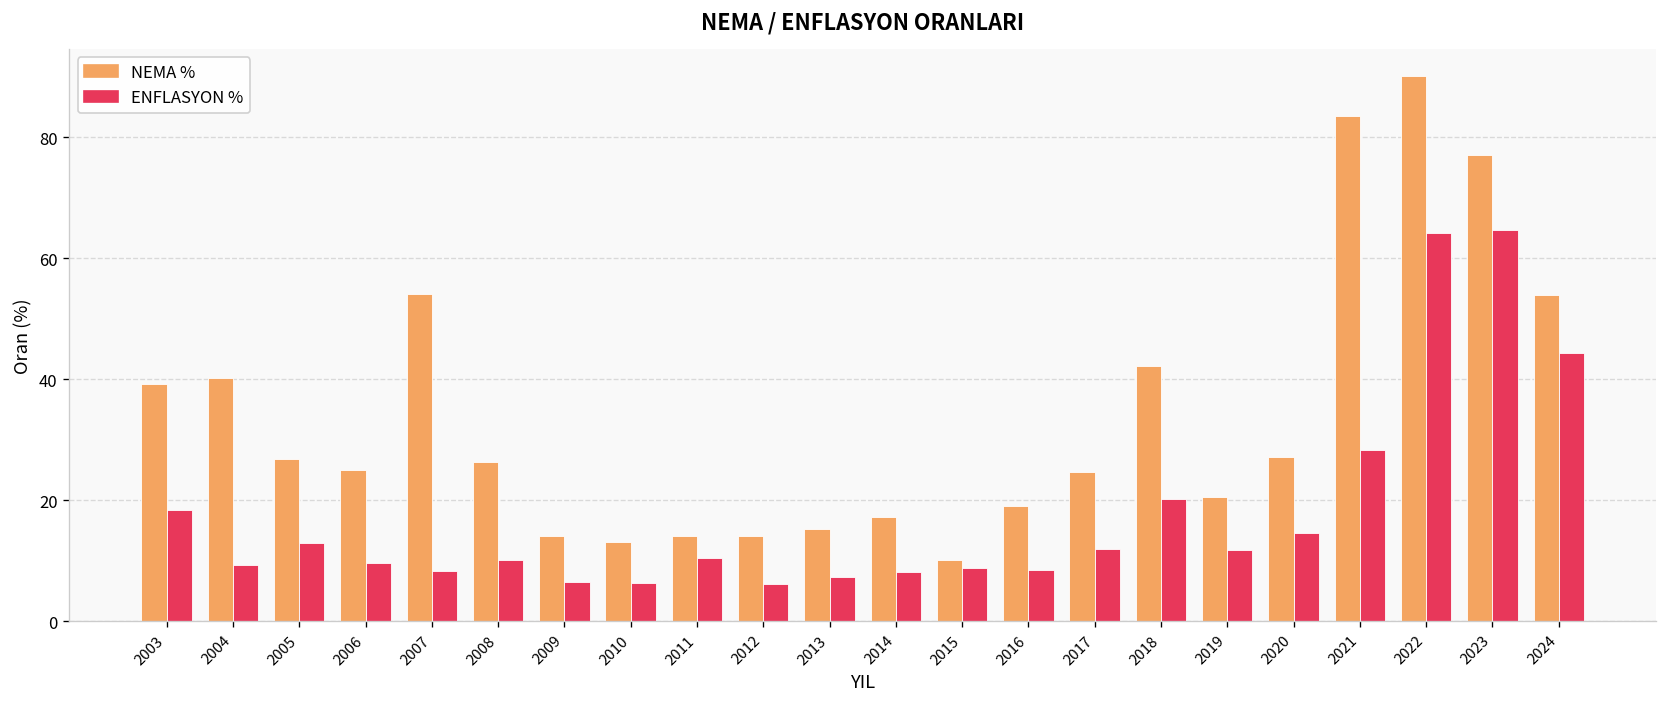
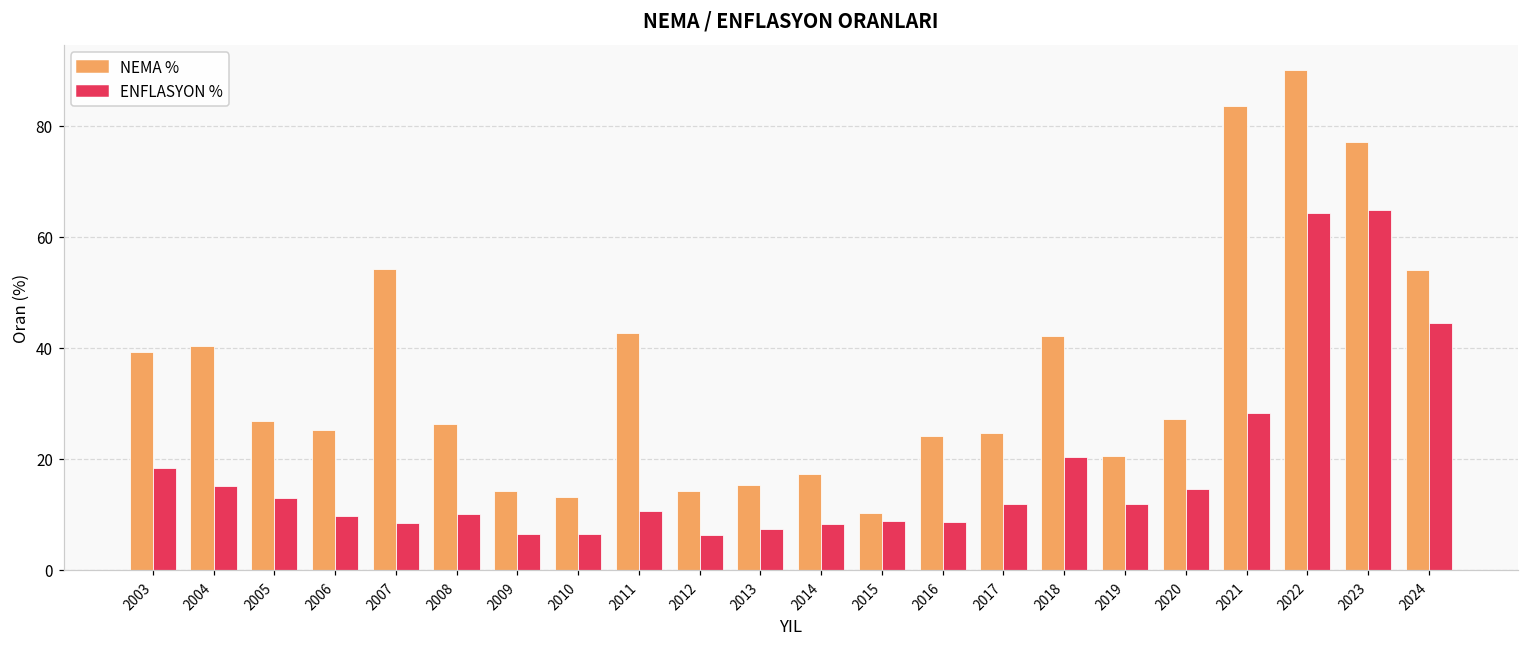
  {
    "NEMA %": {
      "2003": 39,
      "2004": 40,
      "2005": 27,
      "2006": 25,
      "2007": 54,
      "2008": 26,
      "2009": 14,
      "2010": 13,
-     "2011": 14,
+     "2011": 43,
      "2012": 14,
      "2013": 15,
      "2014": 17,
      "2015": 10,
-     "2016": 19,
+     "2016": 24,
      "2017": 25,
      "2018": 42,
      "2019": 21,
      "2020": 27,
      "2021": 84,
      "2022": 90,
      "2023": 77,
      "2024": 54
    },
    "ENFLASYON %": {
      "2003": 18,
-     "2004": 9,
+     "2004": 15,
      "2005": 13,
      "2006": 10,
      "2007": 8,
      "2008": 10,
      "2009": 7,
      "2010": 6,
      "2011": 11,
      "2012": 6,
      "2013": 7,
      "2014": 8,
      "2015": 9,
      "2016": 9,
      "2017": 12,
      "2018": 20,
      "2019": 12,
      "2020": 15,
      "2021": 28,
      "2022": 64,
      "2023": 65,
      "2024": 44
    }
  }
